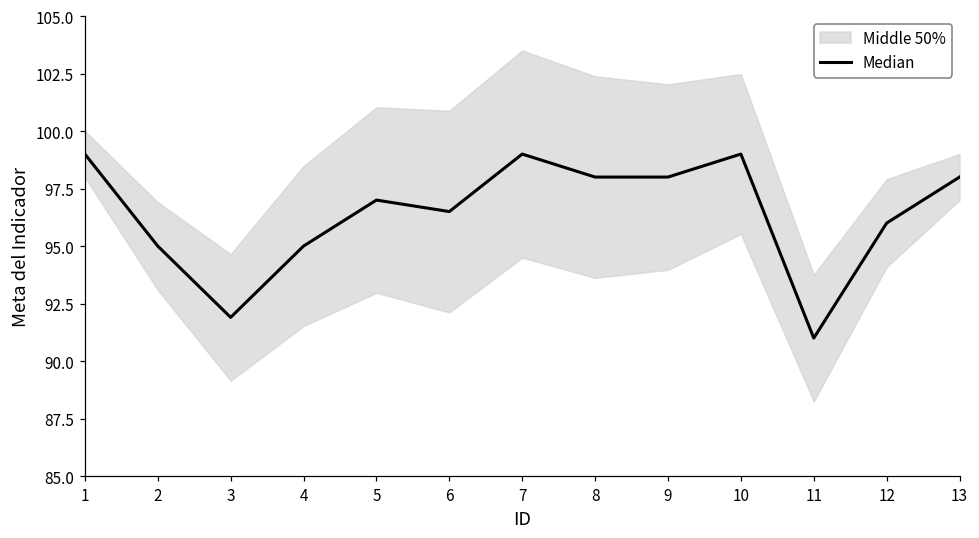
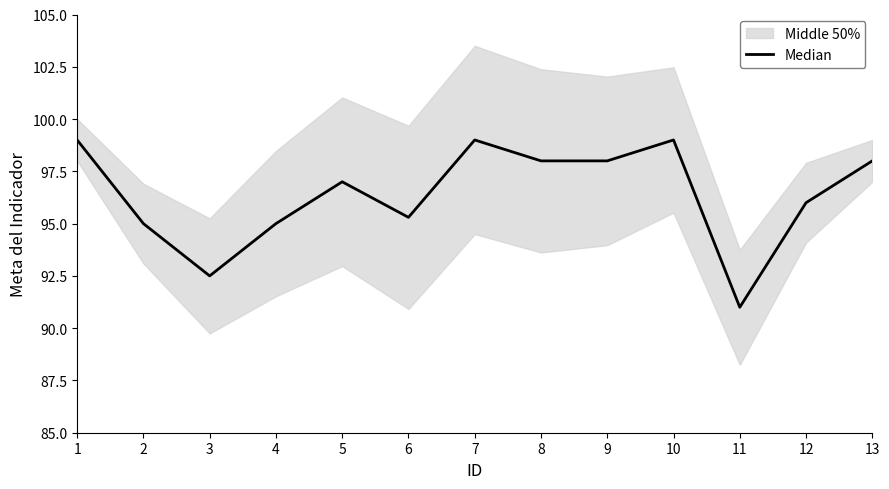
  {
    "Median": {
      "1": 99.0,
      "2": 95.0,
-     "3": 91.9,
+     "3": 92.5,
      "4": 95.0,
      "5": 97.0,
-     "6": 96.5,
+     "6": 95.3,
      "7": 99.0,
      "8": 98.0,
      "9": 98.0,
      "10": 99.0,
      "11": 91.0,
      "12": 96.0,
      "13": 98.0
    }
  }
